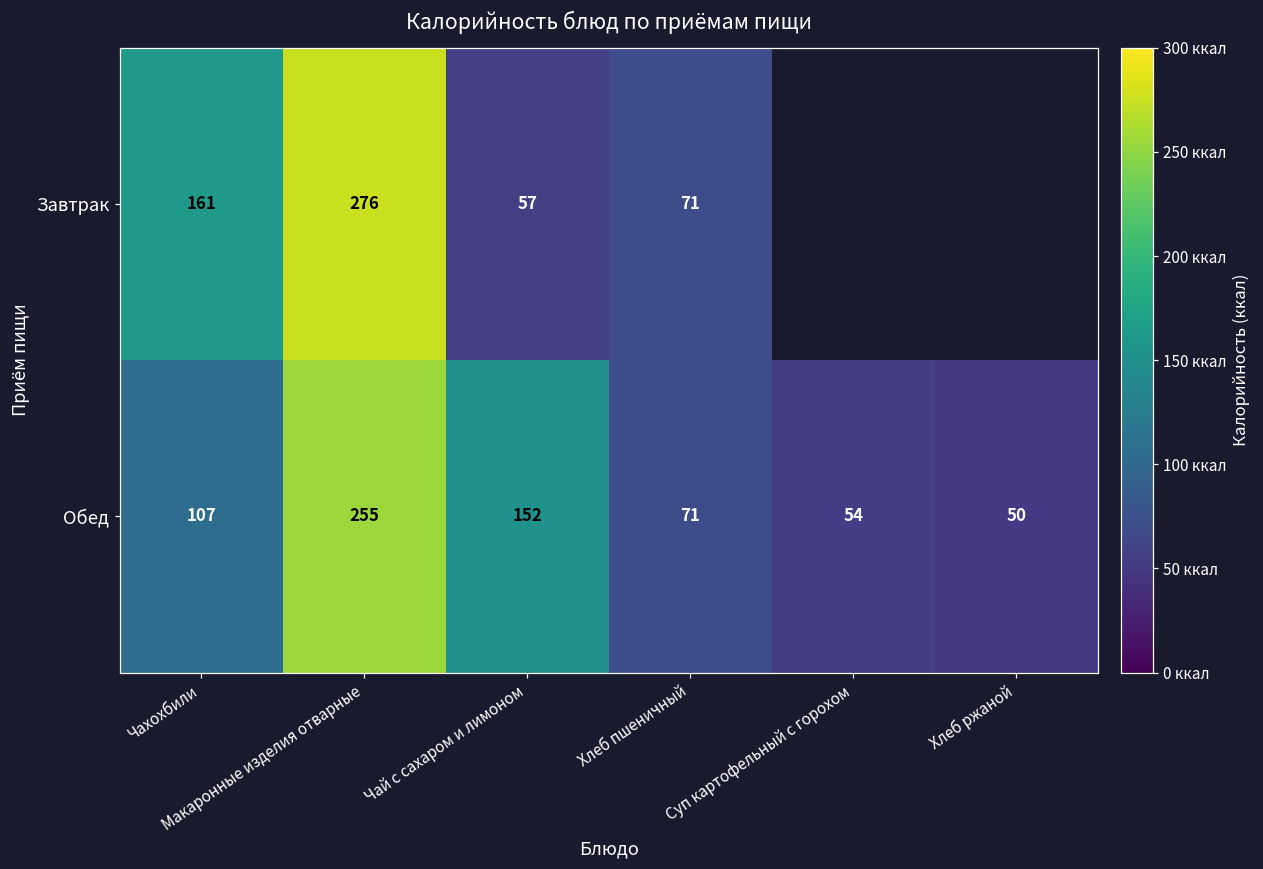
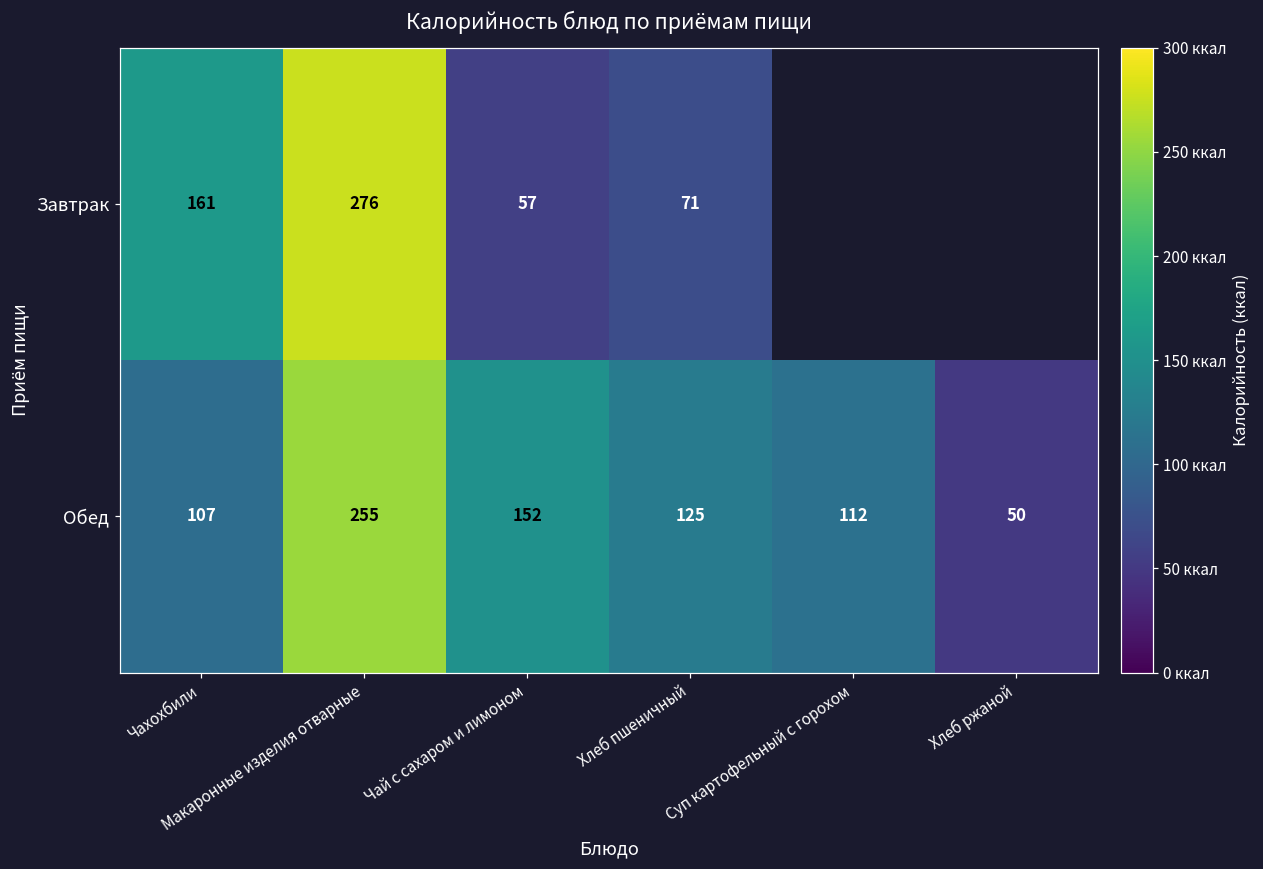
  {
    "Завтрак": {
      "Чахохбили": 161,
      "Макаронные изделия отварные": 276,
      "Чай с сахаром и лимоном": 57,
      "Хлеб пшеничный": 71
    },
    "Обед": {
      "Чахохбили": 107,
      "Макаронные изделия отварные": 255,
      "Чай с сахаром и лимоном": 152,
-     "Хлеб пшеничный": 71,
-     "Суп картофельный с горохом": 54,
+     "Хлеб пшеничный": 125,
+     "Суп картофельный с горохом": 112,
      "Хлеб ржаной": 50
    }
  }
